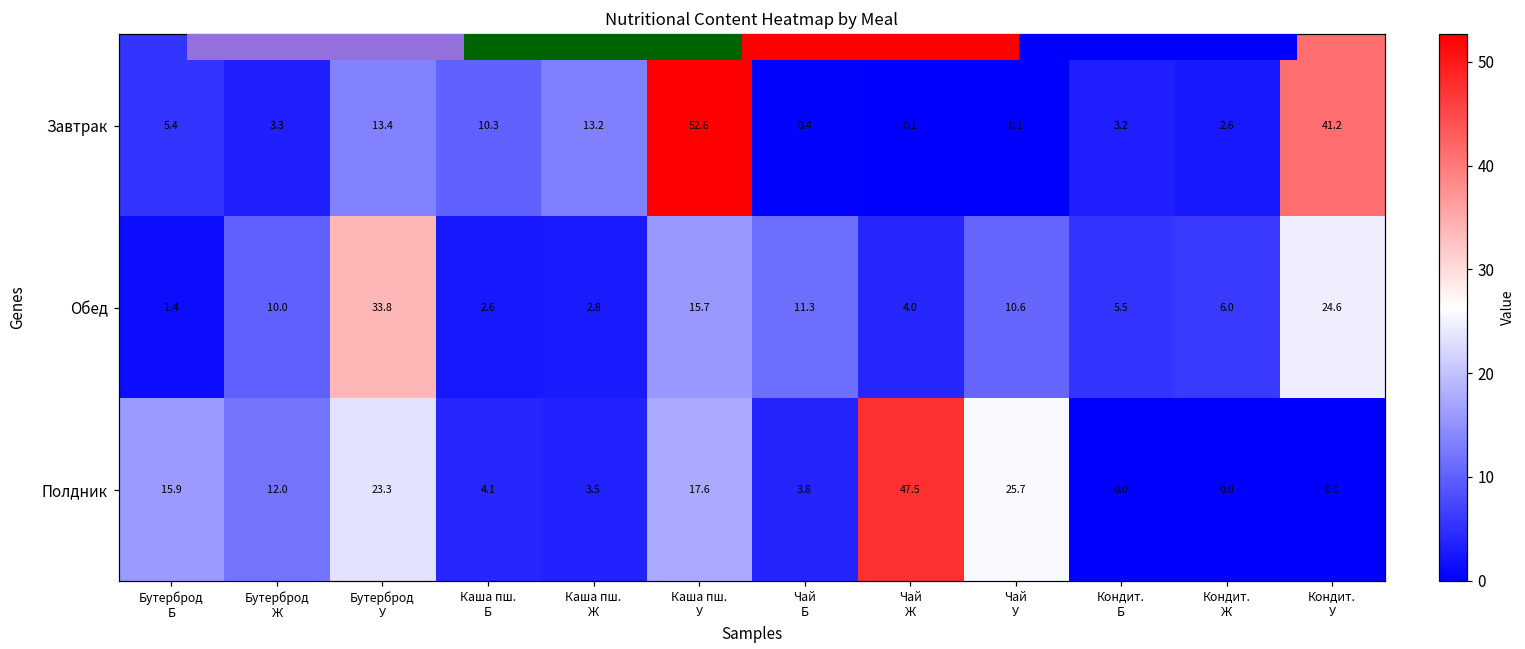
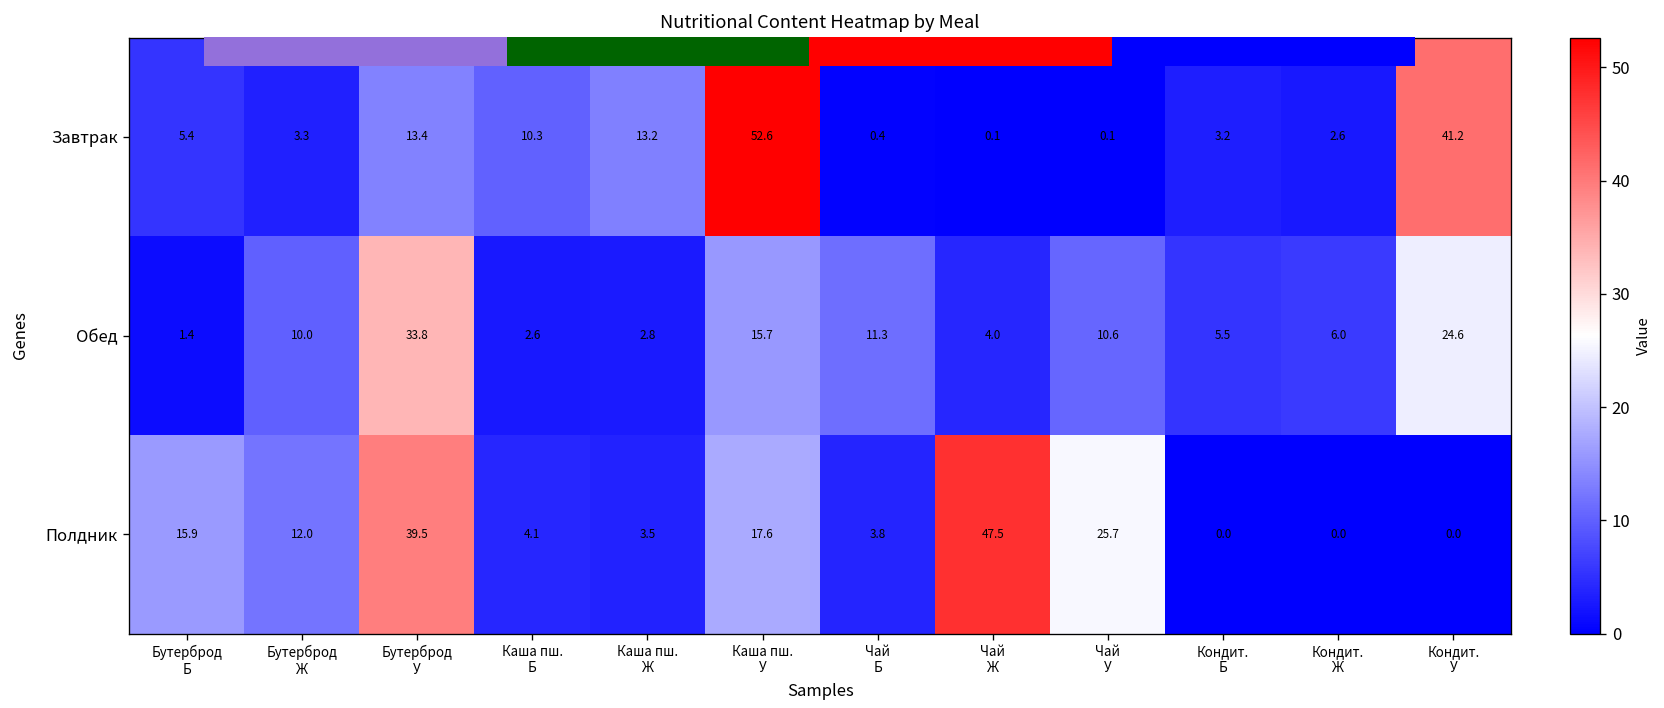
  {
    "Nutritional Content Heatmap by Meal": {
      "Завтрак": {
        "Бутерброд Б": 5.4,
        "Бутерброд Ж": 3.3,
        "Бутерброд У": 13.4,
        "Каша пш. Б": 10.3,
        "Каша пш. Ж": 13.2,
        "Каша пш. У": 52.6,
        "Чай Б": 0.4,
        "Чай Ж": 0.1,
        "Чай У": 0.1,
        "Кондит. Б": 3.2,
        "Кондит. Ж": 2.6,
        "Кондит. У": 41.2
      },
      "Обед": {
        "Бутерброд Б": 1.4,
        "Бутерброд Ж": 10.0,
        "Бутерброд У": 33.8,
        "Каша пш. Б": 2.6,
        "Каша пш. Ж": 2.8,
        "Каша пш. У": 15.7,
        "Чай Б": 11.3,
        "Чай Ж": 4.0,
        "Чай У": 10.6,
        "Кондит. Б": 5.5,
        "Кондит. Ж": 6.0,
        "Кондит. У": 24.6
      },
      "Полдник": {
        "Бутерброд Б": 15.9,
        "Бутерброд Ж": 12.0,
-       "Бутерброд У": 23.3,
+       "Бутерброд У": 39.5,
        "Каша пш. Б": 4.1,
        "Каша пш. Ж": 3.5,
        "Каша пш. У": 17.6,
        "Чай Б": 3.8,
        "Чай Ж": 47.5,
        "Чай У": 25.7,
        "Кондит. Б": 0.0,
        "Кондит. Ж": 0.0,
        "Кондит. У": 0.0
      }
    }
  }
